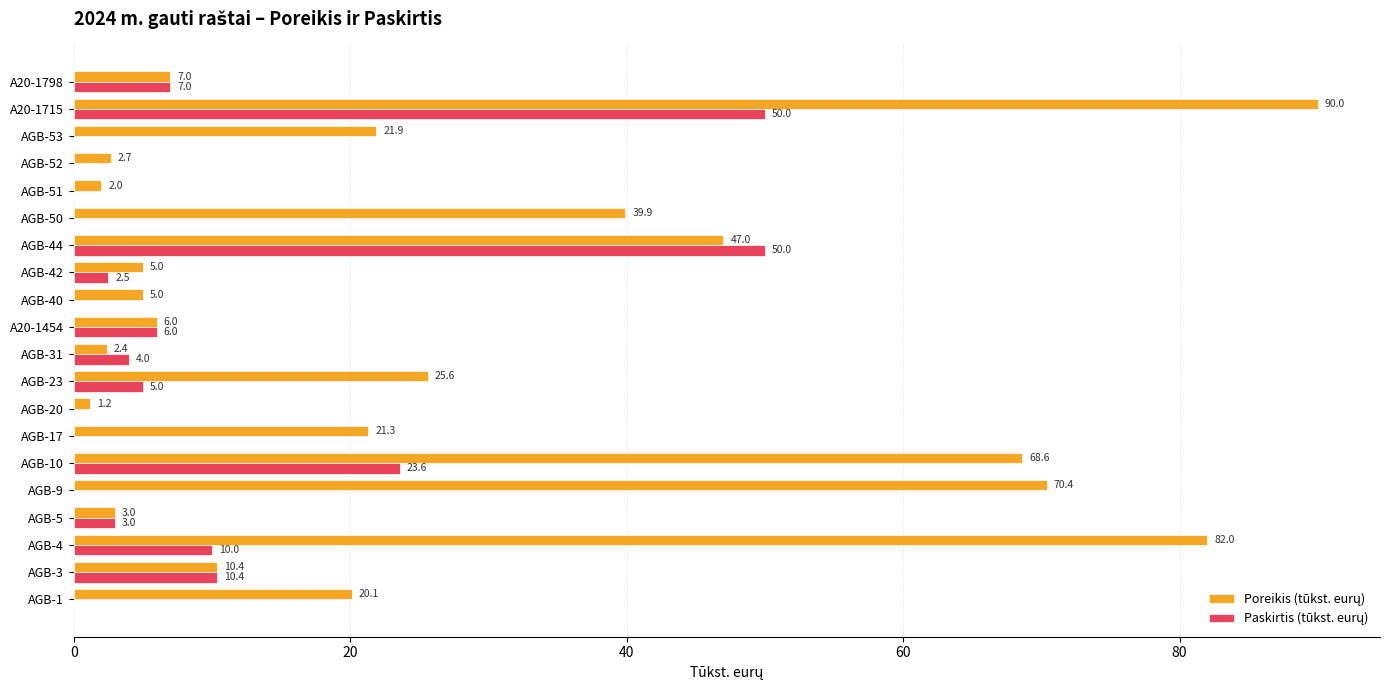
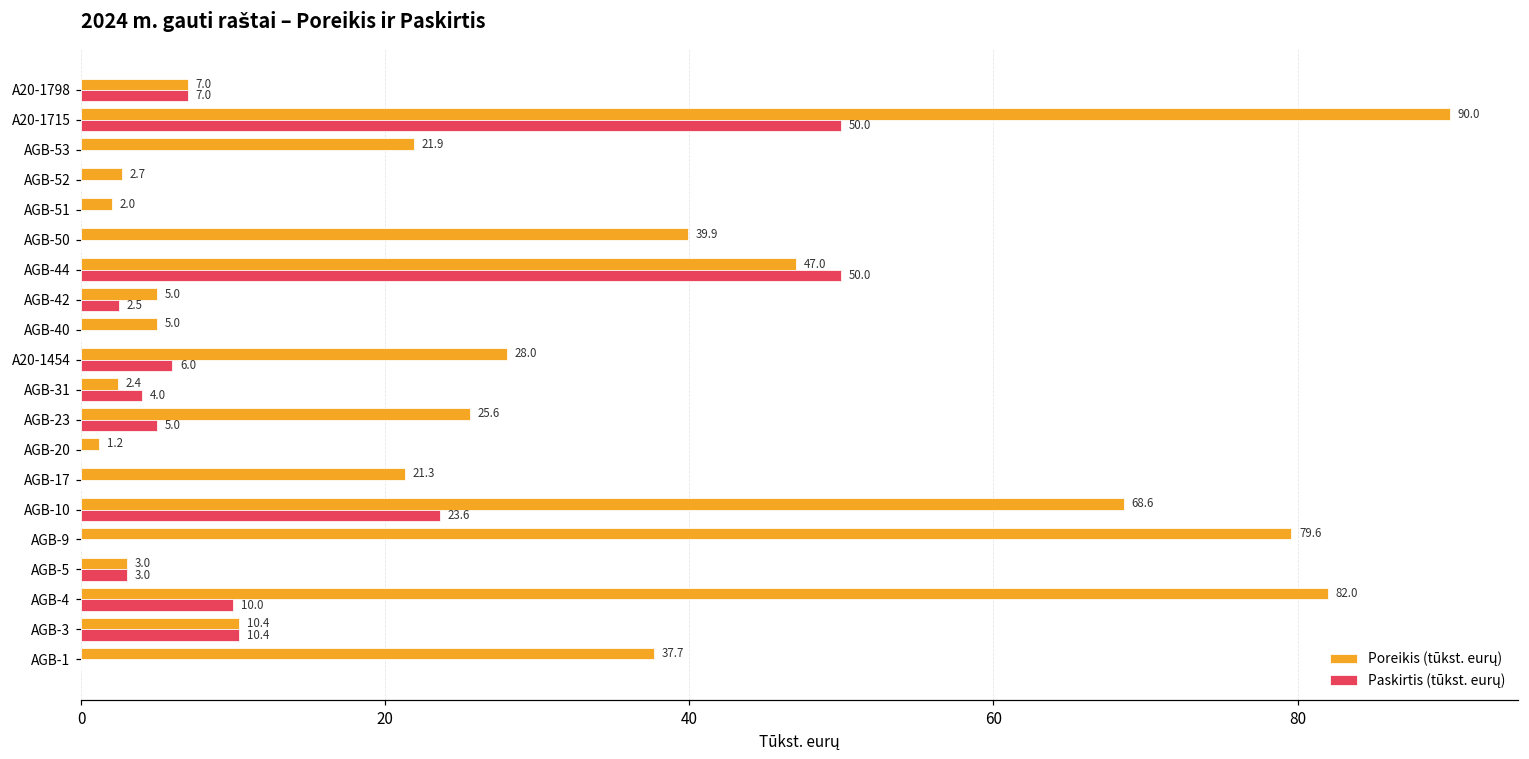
  {
    "Poreikis (tūkst. eurų)": {
      "A20-1798": 7.0,
      "A20-1715": 90.0,
      "AGB-53": 21.9,
      "AGB-52": 2.7,
      "AGB-51": 2.0,
      "AGB-50": 39.9,
      "AGB-44": 47.0,
      "AGB-42": 5.0,
      "AGB-40": 5.0,
-     "A20-1454": 6.0,
+     "A20-1454": 28.0,
      "AGB-31": 2.4,
      "AGB-23": 25.6,
      "AGB-20": 1.2,
      "AGB-17": 21.3,
      "AGB-10": 68.6,
-     "AGB-9": 70.4,
+     "AGB-9": 79.6,
      "AGB-5": 3.0,
      "AGB-4": 82.0,
      "AGB-3": 10.4,
-     "AGB-1": 20.1
+     "AGB-1": 37.7
    },
    "Paskirtis (tūkst. eurų)": {
      "A20-1798": 7.0,
      "A20-1715": 50.0,
      "AGB-44": 50.0,
      "AGB-42": 2.5,
      "A20-1454": 6.0,
      "AGB-31": 4.0,
      "AGB-23": 5.0,
      "AGB-10": 23.6,
      "AGB-5": 3.0,
      "AGB-4": 10.0,
      "AGB-3": 10.4
    }
  }
